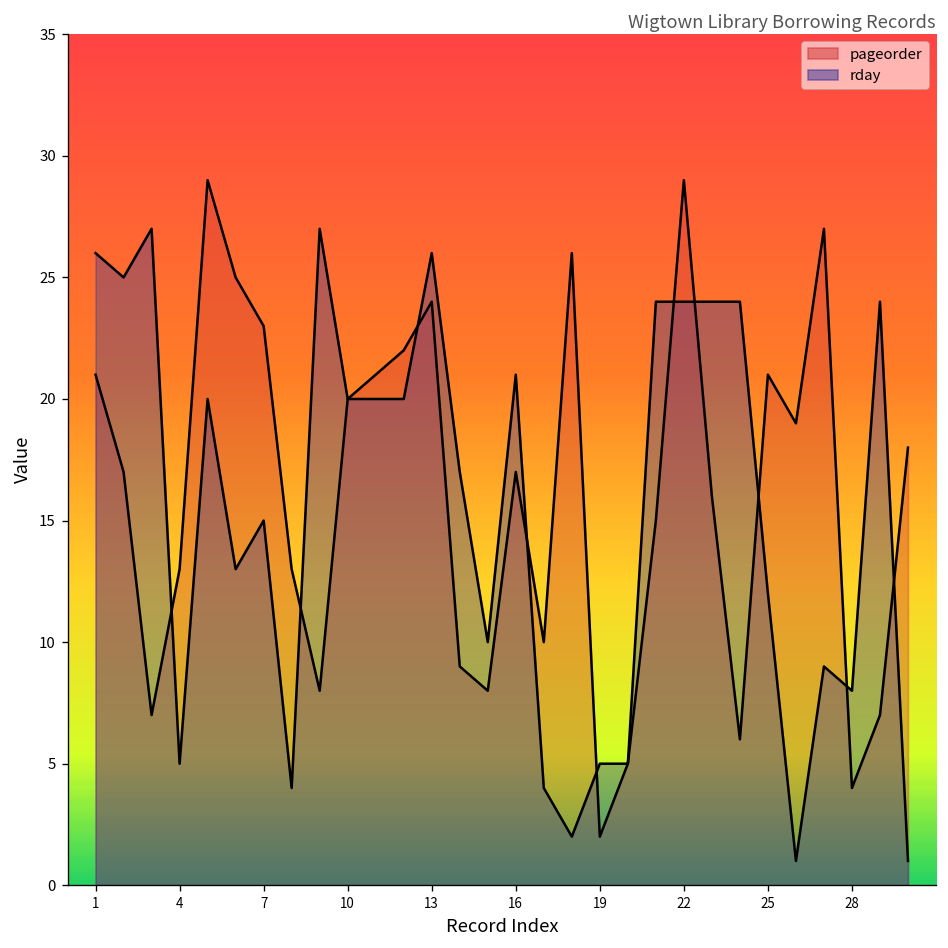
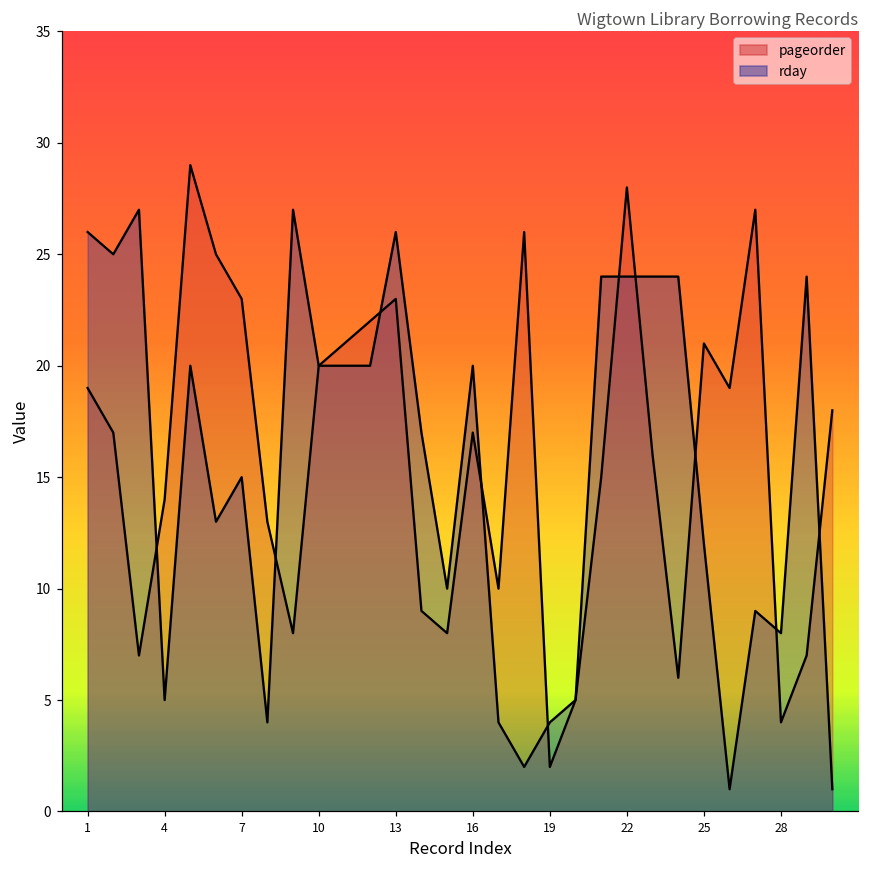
  {
    "pageorder": {
-     "1": 21,
-     "4": 13,
+     "1": 19,
+     "4": 14,
      "7": 23,
-     "13": 24,
+     "13": 23,
      "16": 17,
      "19": 2,
-     "22": 29,
+     "22": 28,
      "25": 21,
      "28": 4
    },
    "rday": {
      "1": 26,
      "4": 5,
      "7": 15,
      "13": 26,
-     "16": 21,
-     "19": 5,
+     "16": 20,
+     "19": 4,
      "22": 24,
      "25": 12,
      "28": 8
    }
  }
